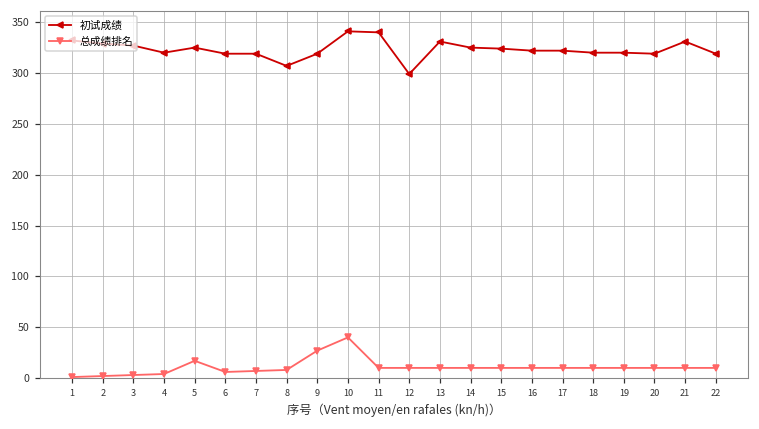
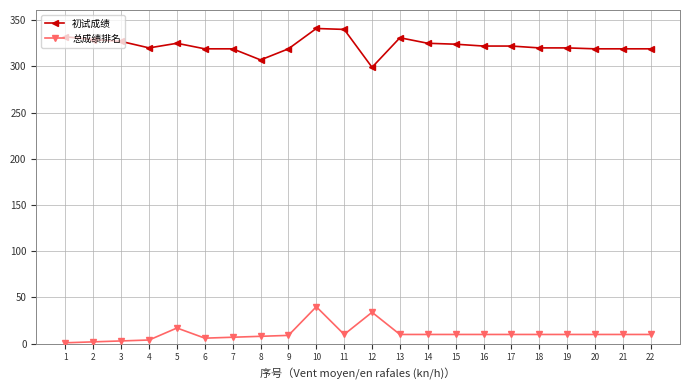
  {
    "初试成绩": {
      "4": 320,
      "5": 330,
      "6": 320,
      "7": 320,
      "8": 310,
      "9": 320,
      "10": 340,
      "11": 340,
      "12": 300,
      "13": 330,
      "14": 330,
      "15": 320,
      "16": 320,
      "17": 320,
      "18": 320,
      "19": 320,
      "20": 320,
-     "21": 330,
+     "21": 320,
      "22": 320
    },
    "总成绩排名": {
      "1": 0,
      "2": 0,
      "3": 0,
      "4": 0,
      "5": 20,
      "6": 10,
      "7": 10,
      "8": 10,
-     "9": 30,
+     "9": 10,
      "10": 40,
      "11": 10,
-     "12": 10,
+     "12": 30,
      "13": 10,
      "14": 10,
      "15": 10,
      "16": 10,
      "17": 10,
      "18": 10,
      "19": 10,
      "20": 10,
      "21": 10,
      "22": 10
    }
  }
